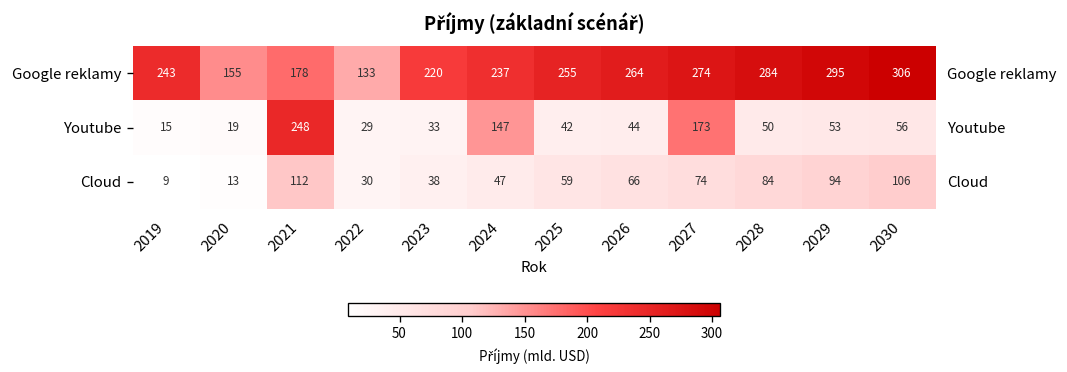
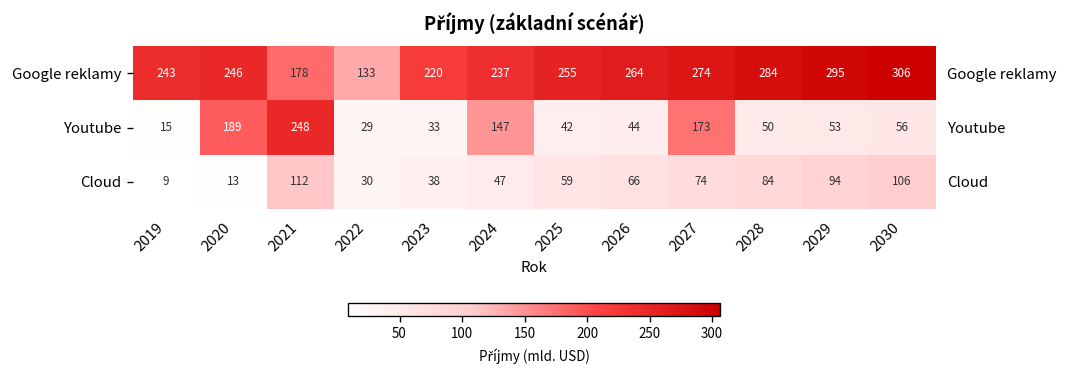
  {
    "Google reklamy": {
      "2019": 243,
-     "2020": 155,
+     "2020": 246,
      "2021": 178,
      "2022": 133,
      "2023": 220,
      "2024": 237,
      "2025": 255,
      "2026": 264,
      "2027": 274,
      "2028": 284,
      "2029": 295,
      "2030": 306
    },
    "Youtube": {
      "2019": 15,
-     "2020": 19,
+     "2020": 189,
      "2021": 248,
      "2022": 29,
      "2023": 33,
      "2024": 147,
      "2025": 42,
      "2026": 44,
      "2027": 173,
      "2028": 50,
      "2029": 53,
      "2030": 56
    },
    "Cloud": {
      "2019": 9,
      "2020": 13,
      "2021": 112,
      "2022": 30,
      "2023": 38,
      "2024": 47,
      "2025": 59,
      "2026": 66,
      "2027": 74,
      "2028": 84,
      "2029": 94,
      "2030": 106
    }
  }
